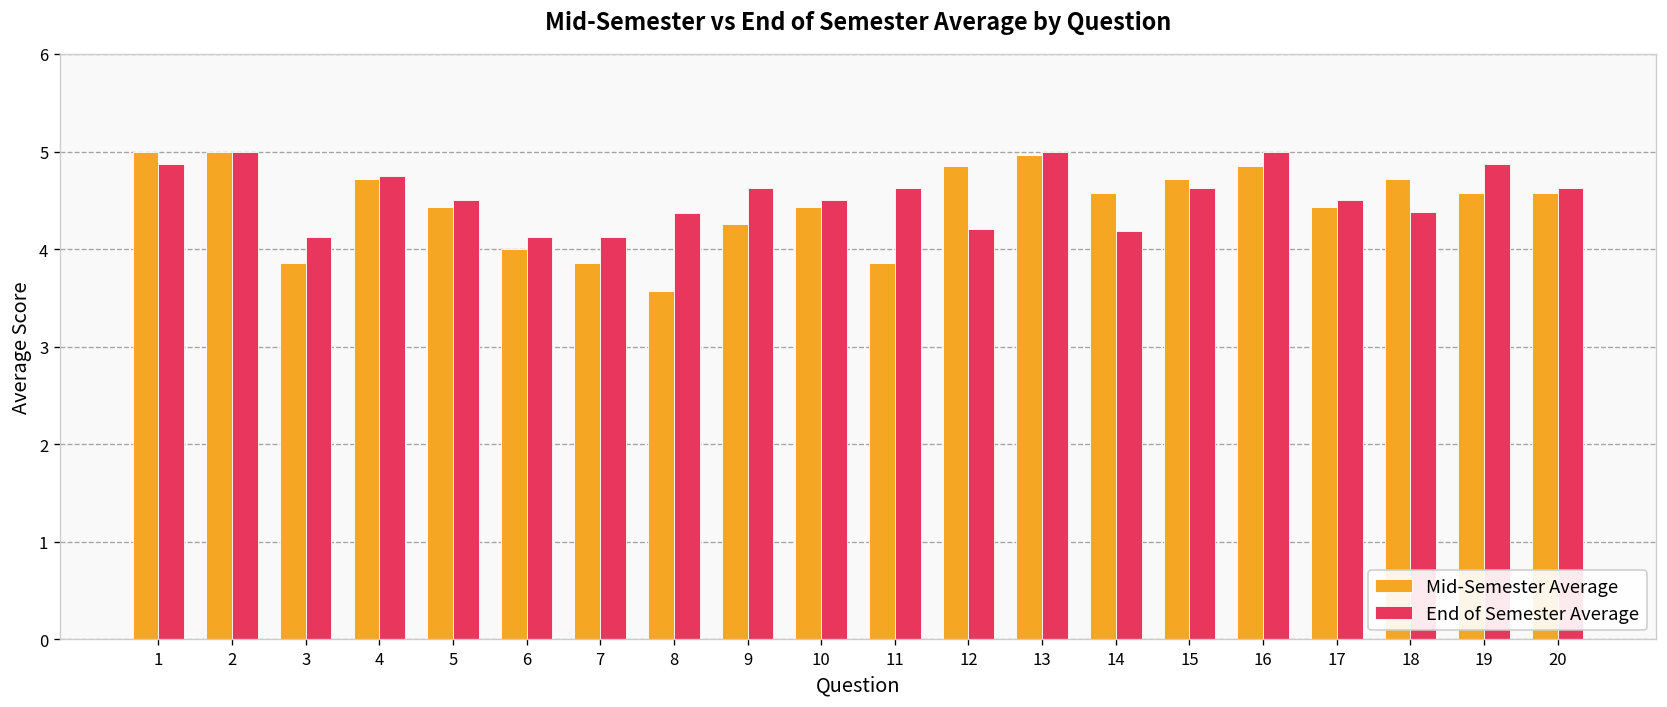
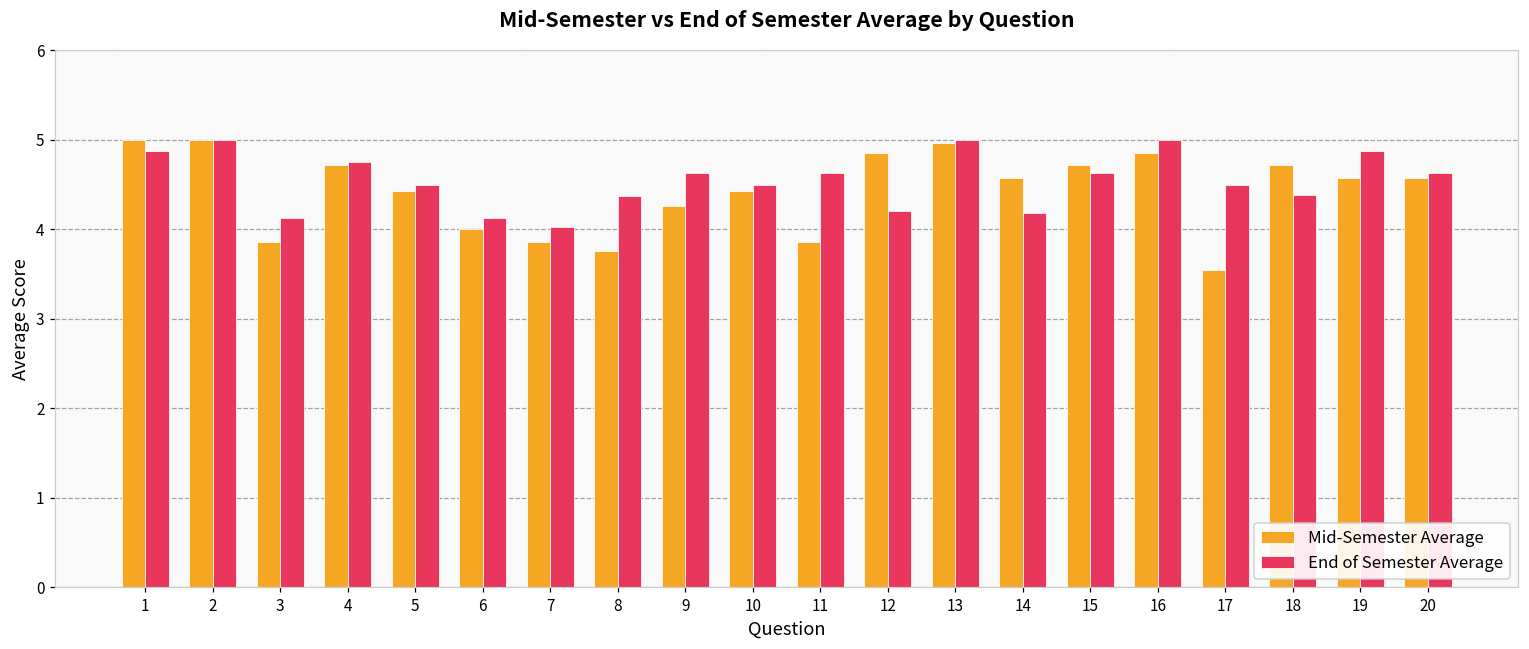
  {
    "Mid-Semester Average": {
      "1": 5.0,
      "2": 5.0,
      "3": 3.9,
      "4": 4.7,
      "5": 4.4,
      "6": 4.0,
      "7": 3.9,
-     "8": 3.6,
+     "8": 3.8,
      "9": 4.3,
      "10": 4.4,
      "11": 3.9,
      "12": 4.9,
      "13": 5.0,
      "14": 4.6,
      "15": 4.7,
      "16": 4.9,
-     "17": 4.4,
+     "17": 3.5,
      "18": 4.7,
      "19": 4.6,
      "20": 4.6
    },
    "End of Semester Average": {
      "1": 4.9,
      "2": 5.0,
      "3": 4.1,
      "4": 4.8,
      "5": 4.5,
      "6": 4.1,
-     "7": 4.1,
+     "7": 4.0,
      "8": 4.4,
      "9": 4.6,
      "10": 4.5,
      "11": 4.6,
      "12": 4.2,
      "13": 5.0,
      "14": 4.2,
      "15": 4.6,
      "16": 5.0,
      "17": 4.5,
      "18": 4.4,
      "19": 4.9,
      "20": 4.6
    }
  }
